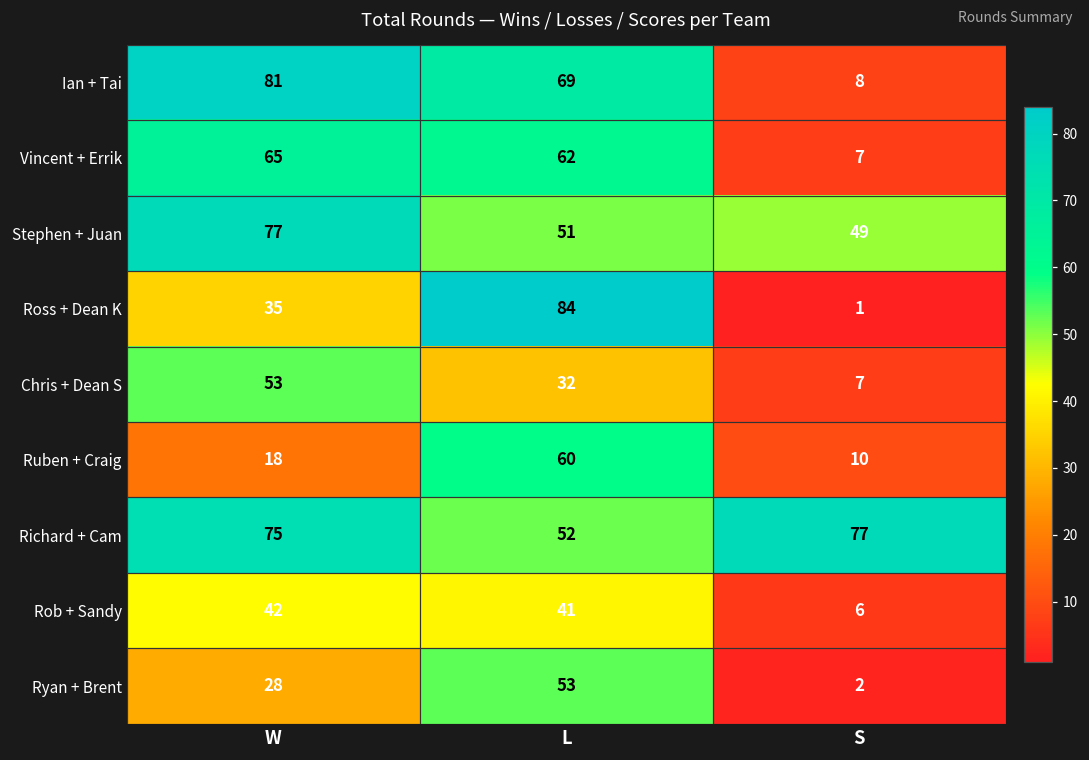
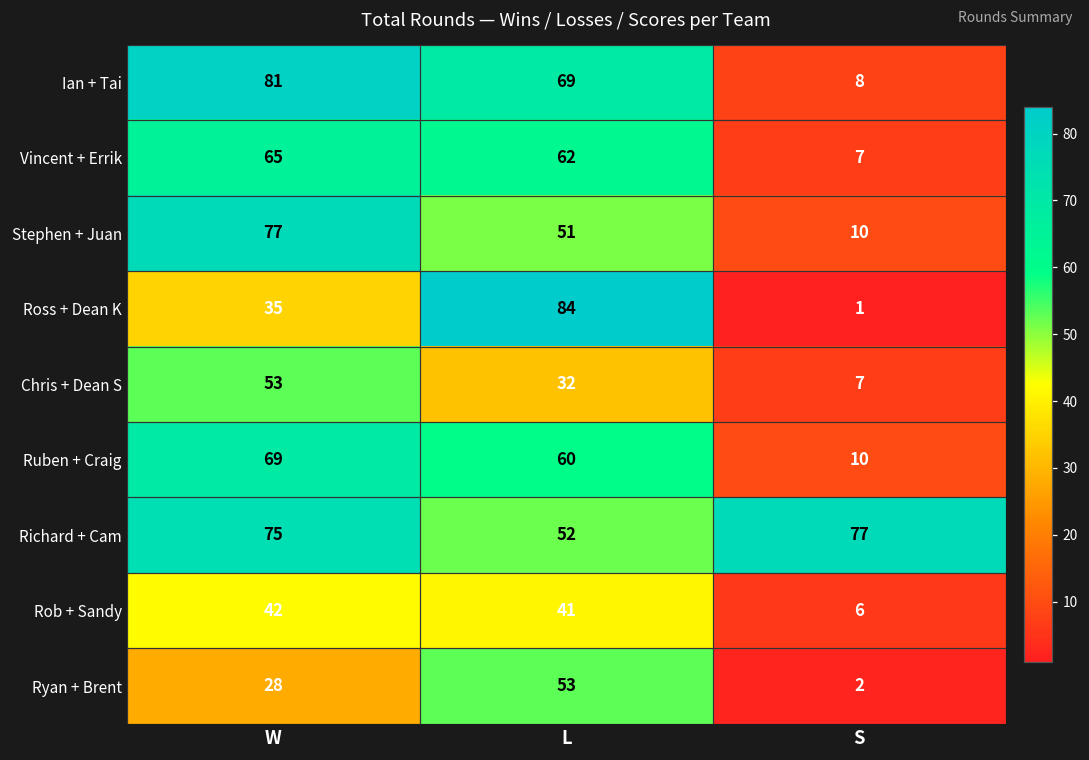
  {
    "Ian + Tai": {
      "W": 81,
      "L": 69,
      "S": 8
    },
    "Vincent + Errik": {
      "W": 65,
      "L": 62,
      "S": 7
    },
    "Stephen + Juan": {
      "W": 77,
      "L": 51,
-     "S": 49
+     "S": 10
    },
    "Ross + Dean K": {
      "W": 35,
      "L": 84,
      "S": 1
    },
    "Chris + Dean S": {
      "W": 53,
      "L": 32,
      "S": 7
    },
    "Ruben + Craig": {
-     "W": 18,
+     "W": 69,
      "L": 60,
      "S": 10
    },
    "Richard + Cam": {
      "W": 75,
      "L": 52,
      "S": 77
    },
    "Rob + Sandy": {
      "W": 42,
      "L": 41,
      "S": 6
    },
    "Ryan + Brent": {
      "W": 28,
      "L": 53,
      "S": 2
    }
  }
